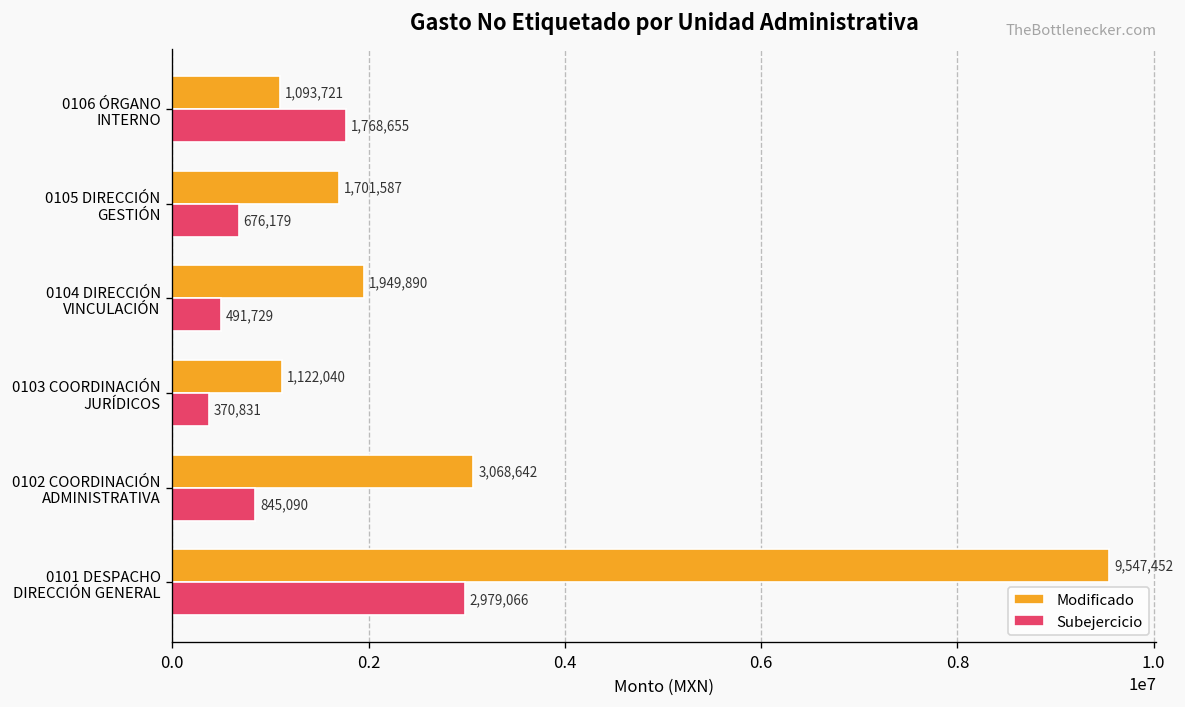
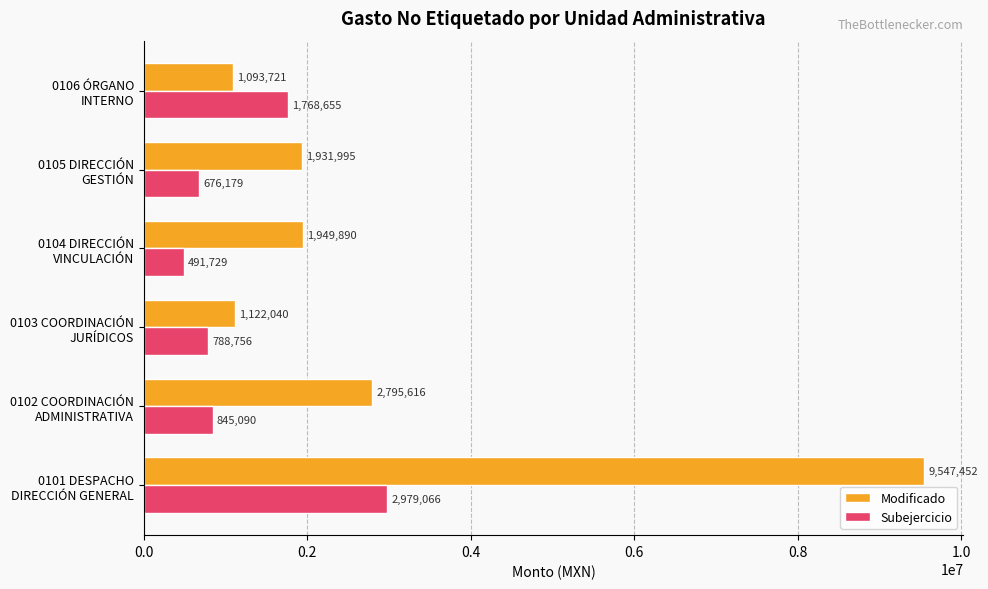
  {
    "Modificado": {
      "0106 ÓRGANO INTERNO": "1,093,721",
-     "0105 DIRECCIÓN GESTIÓN": "1,701,587",
+     "0105 DIRECCIÓN GESTIÓN": "1,931,995",
      "0104 DIRECCIÓN VINCULACIÓN": "1,949,890",
      "0103 COORDINACIÓN JURÍDICOS": "1,122,040",
-     "0102 COORDINACIÓN ADMINISTRATIVA": "3,068,642",
+     "0102 COORDINACIÓN ADMINISTRATIVA": "2,795,616",
      "0101 DESPACHO DIRECCIÓN GENERAL": "9,547,452"
    },
    "Subejercicio": {
      "0106 ÓRGANO INTERNO": "1,768,655",
      "0105 DIRECCIÓN GESTIÓN": "676,179",
      "0104 DIRECCIÓN VINCULACIÓN": "491,729",
-     "0103 COORDINACIÓN JURÍDICOS": "370,831",
+     "0103 COORDINACIÓN JURÍDICOS": "788,756",
      "0102 COORDINACIÓN ADMINISTRATIVA": "845,090",
      "0101 DESPACHO DIRECCIÓN GENERAL": "2,979,066"
    }
  }
